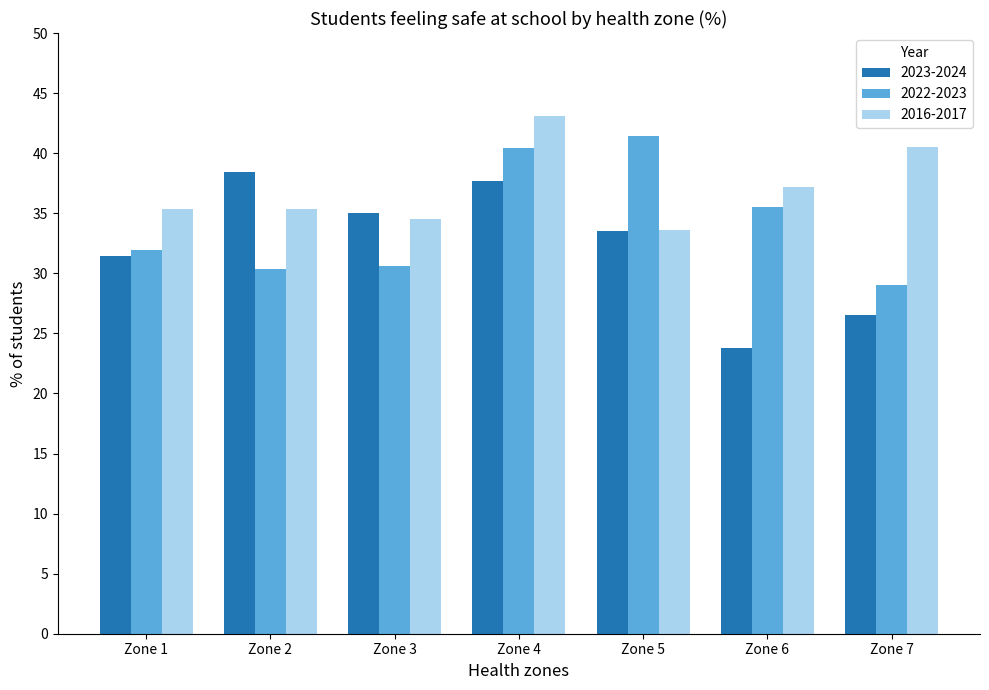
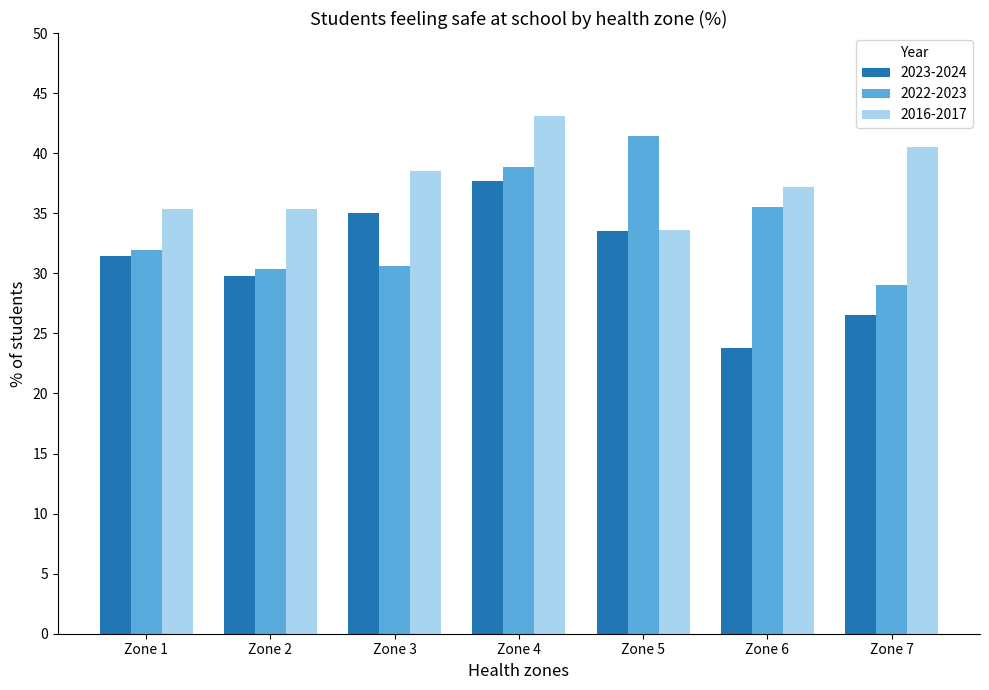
  {
    "2023-2024": {
      "Zone 1": 31.4,
-     "Zone 2": 38.5,
+     "Zone 2": 29.8,
      "Zone 3": 35.0,
      "Zone 4": 37.7,
      "Zone 5": 33.5,
      "Zone 6": 23.8,
      "Zone 7": 26.5
    },
    "2022-2023": {
      "Zone 1": 32.0,
      "Zone 2": 30.4,
      "Zone 3": 30.6,
-     "Zone 4": 40.4,
+     "Zone 4": 38.8,
      "Zone 5": 41.4,
      "Zone 6": 35.5,
      "Zone 7": 29.1
    },
    "2016-2017": {
      "Zone 1": 35.3,
      "Zone 2": 35.4,
-     "Zone 3": 34.5,
+     "Zone 3": 38.5,
      "Zone 4": 43.1,
      "Zone 5": 33.6,
      "Zone 6": 37.1,
      "Zone 7": 40.5
    }
  }
